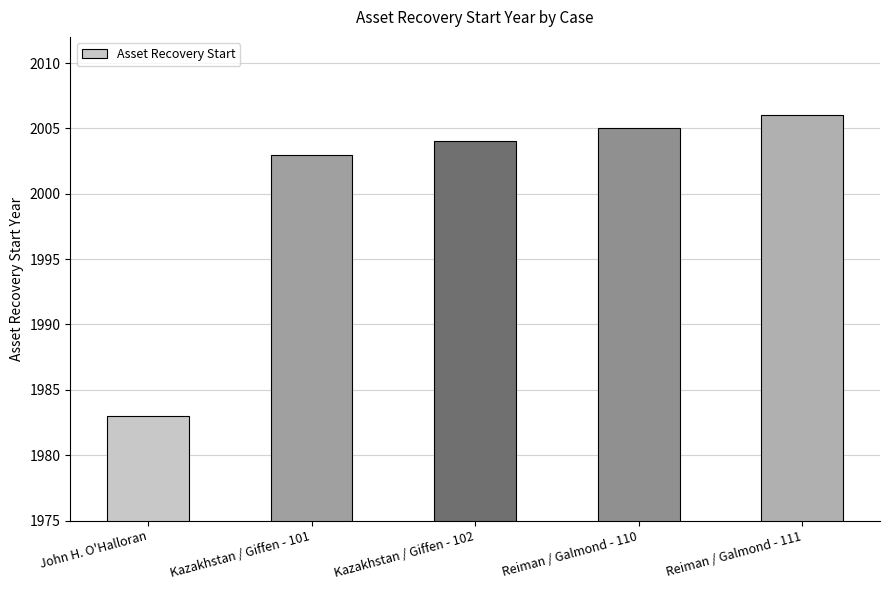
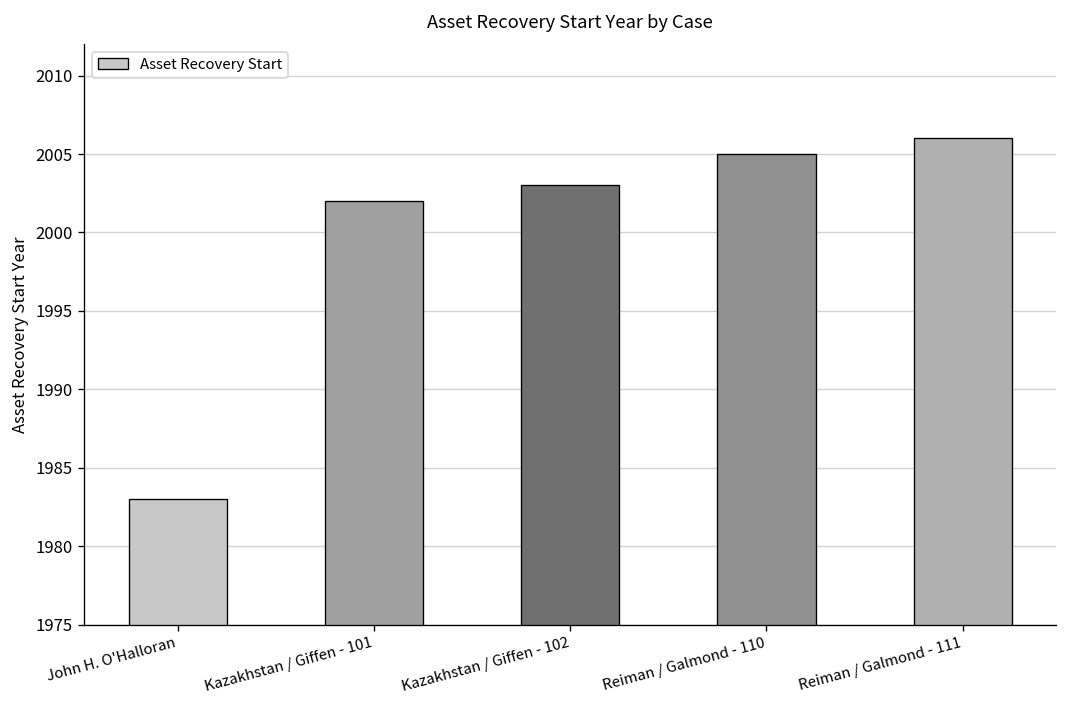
  {
    "John H. O'Halloran": 1983,
-   "Kazakhstan / Giffen - 101": 2003,
-   "Kazakhstan / Giffen - 102": 2004,
+   "Kazakhstan / Giffen - 101": 2002,
+   "Kazakhstan / Giffen - 102": 2003,
    "Reiman / Galmond - 110": 2005,
    "Reiman / Galmond - 111": 2006
  }
